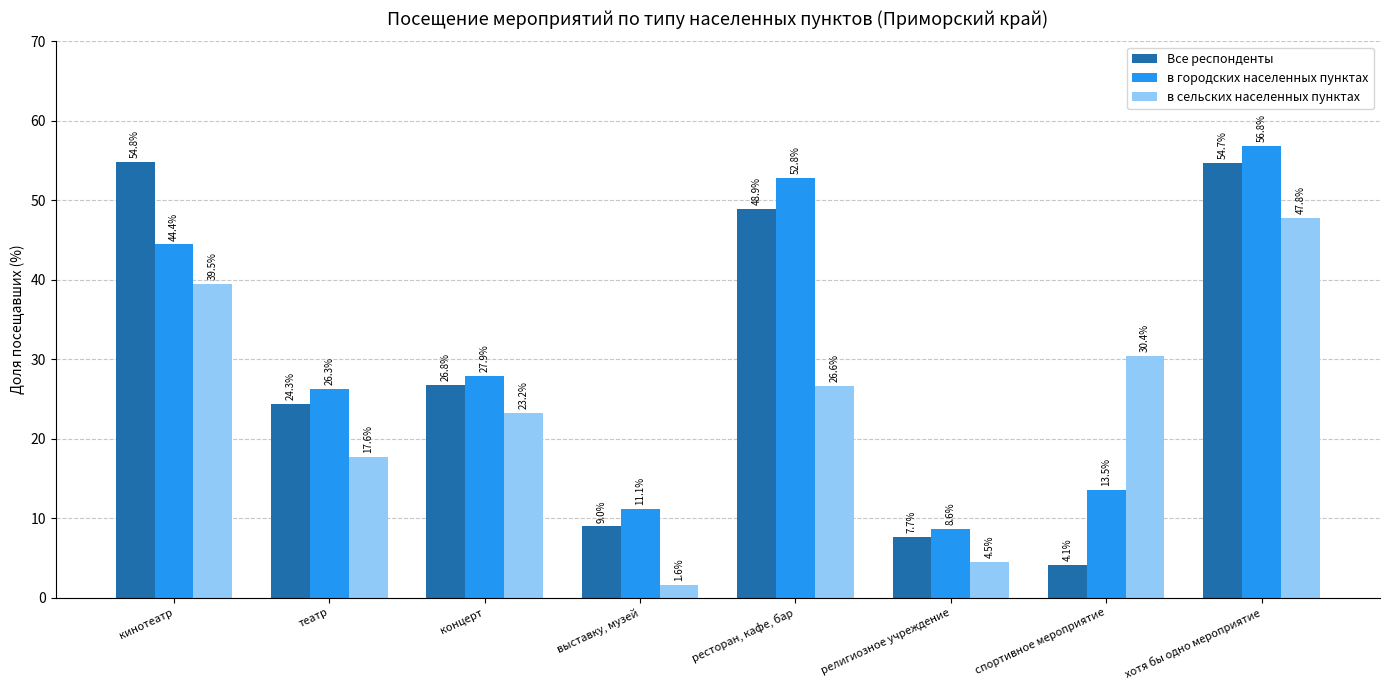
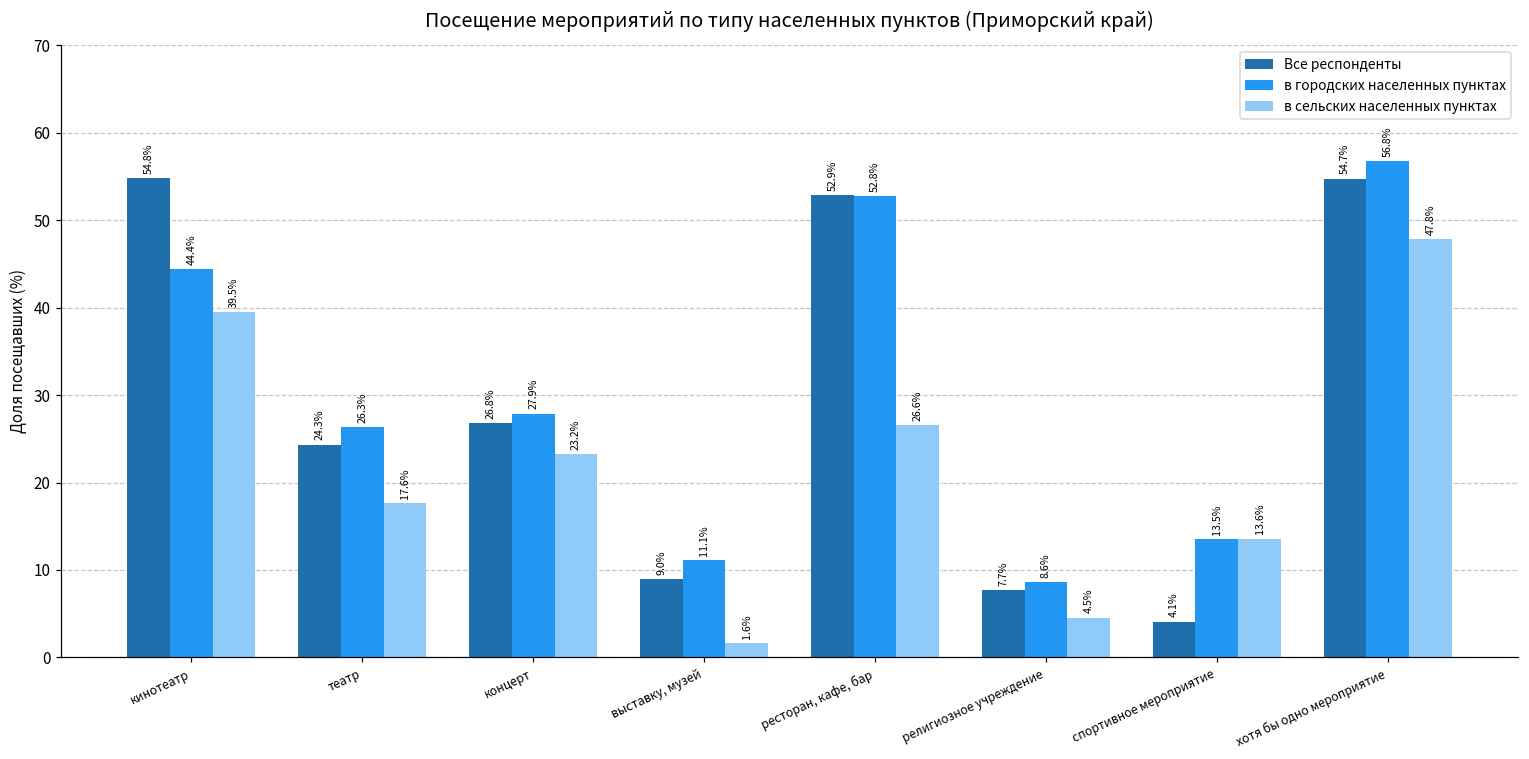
  {
    "Все респонденты": {
      "кинотеатр": "54.8%",
      "театр": "24.3%",
      "концерт": "26.8%",
      "выставку, музей": "9.0%",
-     "ресторан, кафе, бар": "48.9%",
+     "ресторан, кафе, бар": "52.9%",
      "религиозное учреждение": "7.7%",
      "спортивное мероприятие": "4.1%",
      "хотя бы одно мероприятие": "54.7%"
    },
    "в городских населенных пунктах": {
      "кинотеатр": "44.4%",
      "театр": "26.3%",
      "концерт": "27.9%",
      "выставку, музей": "11.1%",
      "ресторан, кафе, бар": "52.8%",
      "религиозное учреждение": "8.6%",
      "спортивное мероприятие": "13.5%",
      "хотя бы одно мероприятие": "56.8%"
    },
    "в сельских населенных пунктах": {
      "кинотеатр": "39.5%",
      "театр": "17.6%",
      "концерт": "23.2%",
      "выставку, музей": "1.6%",
      "ресторан, кафе, бар": "26.6%",
      "религиозное учреждение": "4.5%",
-     "спортивное мероприятие": "30.4%",
+     "спортивное мероприятие": "13.6%",
      "хотя бы одно мероприятие": "47.8%"
    }
  }
